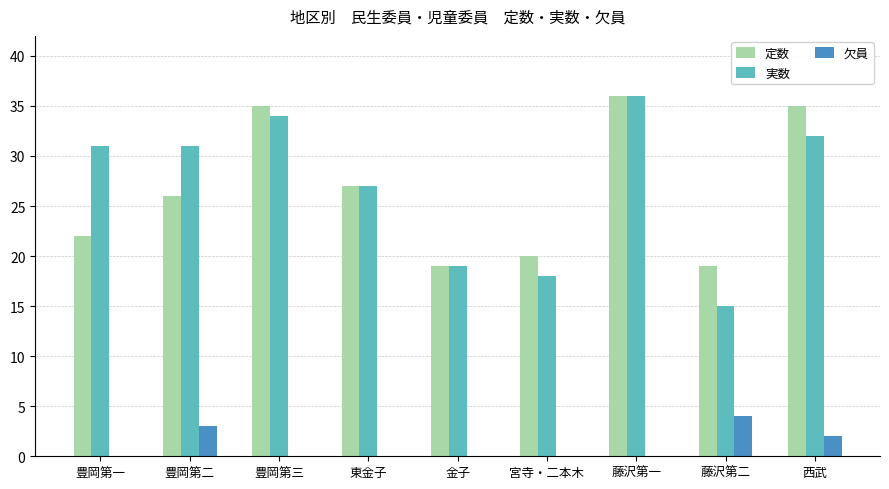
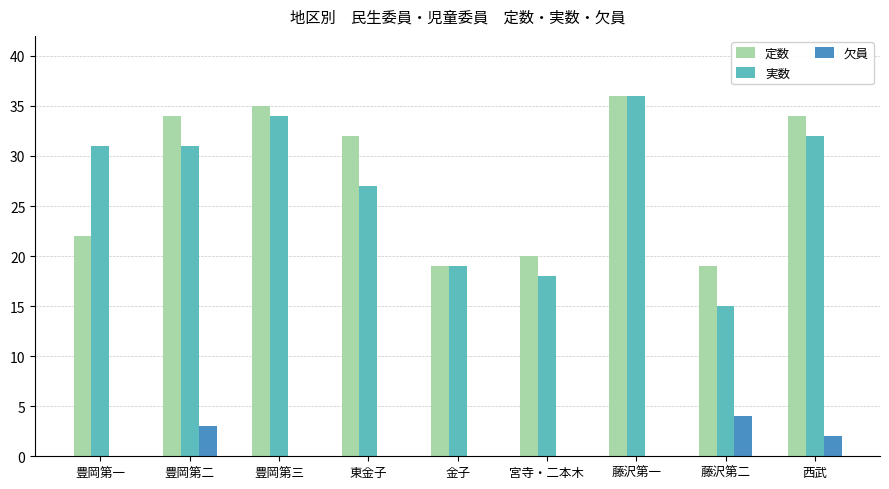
  {
    "定数": {
      "豊岡第一": 22,
-     "豊岡第二": 26,
+     "豊岡第二": 34,
      "豊岡第三": 35,
-     "東金子": 27,
+     "東金子": 32,
      "金子": 19,
      "宮寺・二本木": 20,
      "藤沢第一": 36,
      "藤沢第二": 19,
-     "西武": 35
+     "西武": 34
    }
  }
